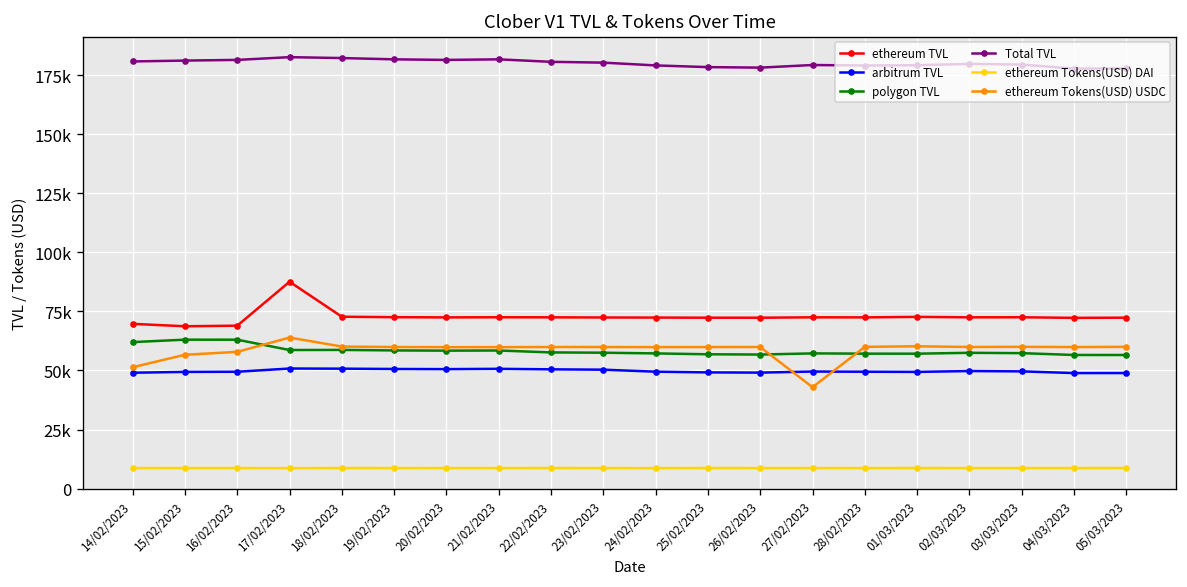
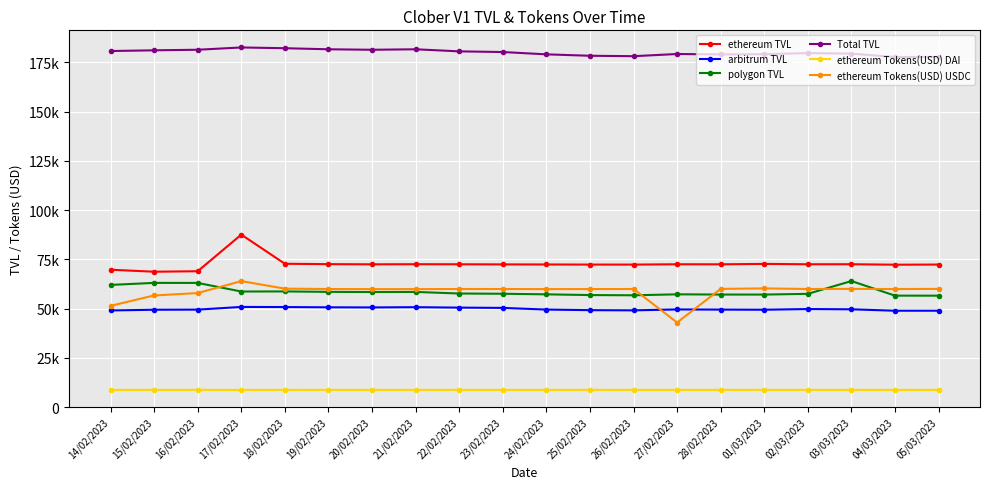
  {
    "ethereum TVL": {
      "14/02/2023": 70000,
      "15/02/2023": 69000,
      "16/02/2023": 69000,
      "17/02/2023": 88000,
      "18/02/2023": 73000,
      "19/02/2023": 73000,
      "20/02/2023": 72000,
      "21/02/2023": 73000,
      "22/02/2023": 72000,
      "23/02/2023": 72000,
      "24/02/2023": 72000,
      "25/02/2023": 72000,
      "26/02/2023": 72000,
      "27/02/2023": 72000,
      "28/02/2023": 72000,
      "01/03/2023": 73000,
      "02/03/2023": 72000,
      "03/03/2023": 73000,
      "04/03/2023": 72000,
      "05/03/2023": 72000
    },
    "arbitrum TVL": {
      "14/02/2023": 49000,
      "15/02/2023": 49000,
      "16/02/2023": 49000,
      "17/02/2023": 51000,
      "18/02/2023": 51000,
      "19/02/2023": 51000,
      "20/02/2023": 51000,
      "21/02/2023": 51000,
      "22/02/2023": 50000,
      "23/02/2023": 50000,
      "24/02/2023": 49000,
      "25/02/2023": 49000,
      "26/02/2023": 49000,
      "27/02/2023": 50000,
      "28/02/2023": 49000,
      "01/03/2023": 49000,
      "02/03/2023": 50000,
      "03/03/2023": 50000,
      "04/03/2023": 49000,
      "05/03/2023": 49000
    },
    "polygon TVL": {
      "14/02/2023": 62000,
      "15/02/2023": 63000,
      "16/02/2023": 63000,
      "17/02/2023": 59000,
      "18/02/2023": 59000,
      "19/02/2023": 58000,
      "20/02/2023": 58000,
      "21/02/2023": 58000,
      "22/02/2023": 58000,
      "23/02/2023": 58000,
      "24/02/2023": 57000,
      "25/02/2023": 57000,
      "26/02/2023": 57000,
      "27/02/2023": 57000,
      "28/02/2023": 57000,
      "01/03/2023": 57000,
      "02/03/2023": 57000,
-     "03/03/2023": 57000,
+     "03/03/2023": 64000,
      "04/03/2023": 57000,
      "05/03/2023": 57000
    },
    "Total TVL": {
      "14/02/2023": 181000,
      "15/02/2023": 181000,
      "16/02/2023": 181000,
      "17/02/2023": 183000,
      "18/02/2023": 182000,
      "19/02/2023": 182000,
      "20/02/2023": 181000,
      "21/02/2023": 182000,
      "22/02/2023": 181000,
      "23/02/2023": 180000,
      "24/02/2023": 179000,
      "25/02/2023": 178000,
      "26/02/2023": 178000,
      "27/02/2023": 179000
    },
    "ethereum Tokens(USD) DAI": {
      "14/02/2023": 9000,
      "15/02/2023": 9000,
      "16/02/2023": 9000,
      "17/02/2023": 9000,
      "18/02/2023": 9000,
      "19/02/2023": 9000,
      "20/02/2023": 9000,
      "21/02/2023": 9000,
      "22/02/2023": 9000,
      "23/02/2023": 9000,
      "24/02/2023": 9000,
      "25/02/2023": 9000,
      "26/02/2023": 9000,
      "27/02/2023": 9000,
      "28/02/2023": 9000,
      "01/03/2023": 9000,
      "02/03/2023": 9000,
      "03/03/2023": 9000,
      "04/03/2023": 9000,
      "05/03/2023": 9000
    },
    "ethereum Tokens(USD) USDC": {
      "14/02/2023": 51000,
      "15/02/2023": 57000,
      "16/02/2023": 58000,
      "17/02/2023": 64000,
      "18/02/2023": 60000,
      "19/02/2023": 60000,
      "20/02/2023": 60000,
      "21/02/2023": 60000,
      "22/02/2023": 60000,
      "23/02/2023": 60000,
      "24/02/2023": 60000,
      "25/02/2023": 60000,
      "26/02/2023": 60000,
      "27/02/2023": 43000,
      "28/02/2023": 60000,
      "01/03/2023": 60000,
      "02/03/2023": 60000,
      "03/03/2023": 60000,
      "04/03/2023": 60000,
      "05/03/2023": 60000
    }
  }
